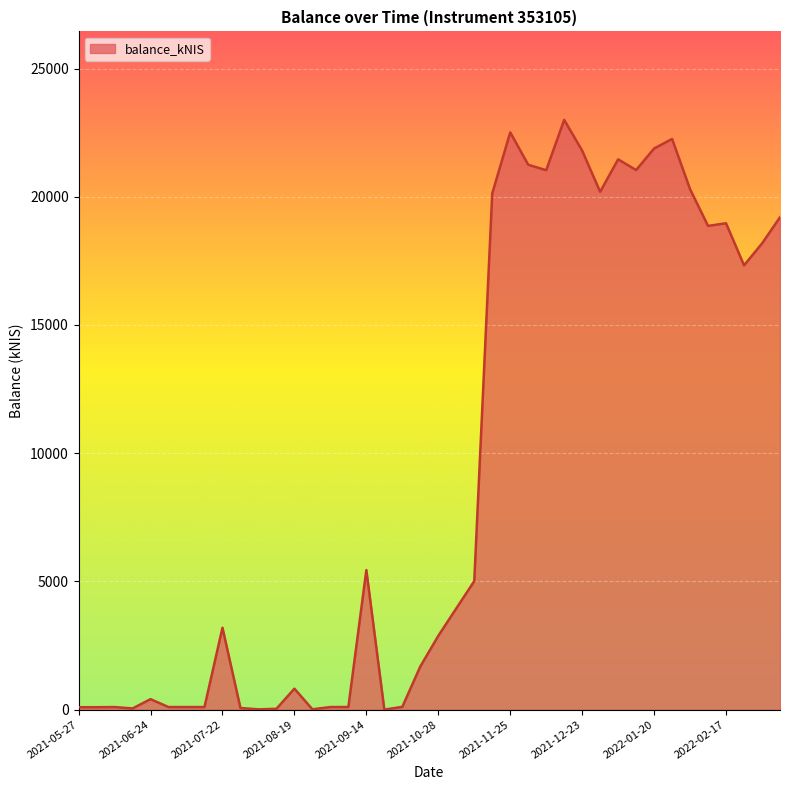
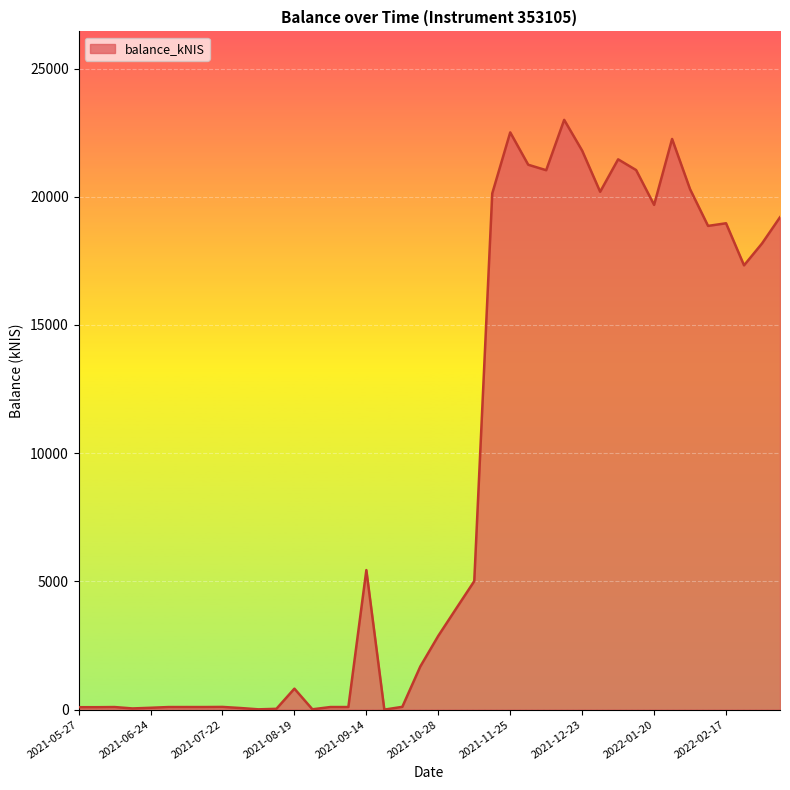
  {
    "2021-05-27": 100,
-   "2021-06-24": 400,
-   "2021-07-22": 3200,
+   "2021-06-24": 100,
+   "2021-07-22": 100,
    "2021-08-19": 800,
    "2021-09-14": 5400,
    "2021-10-28": 2900,
    "2021-11-25": 22500,
    "2021-12-23": 21800,
-   "2022-01-20": 21900,
+   "2022-01-20": 19700,
    "2022-02-17": 19000
  }
